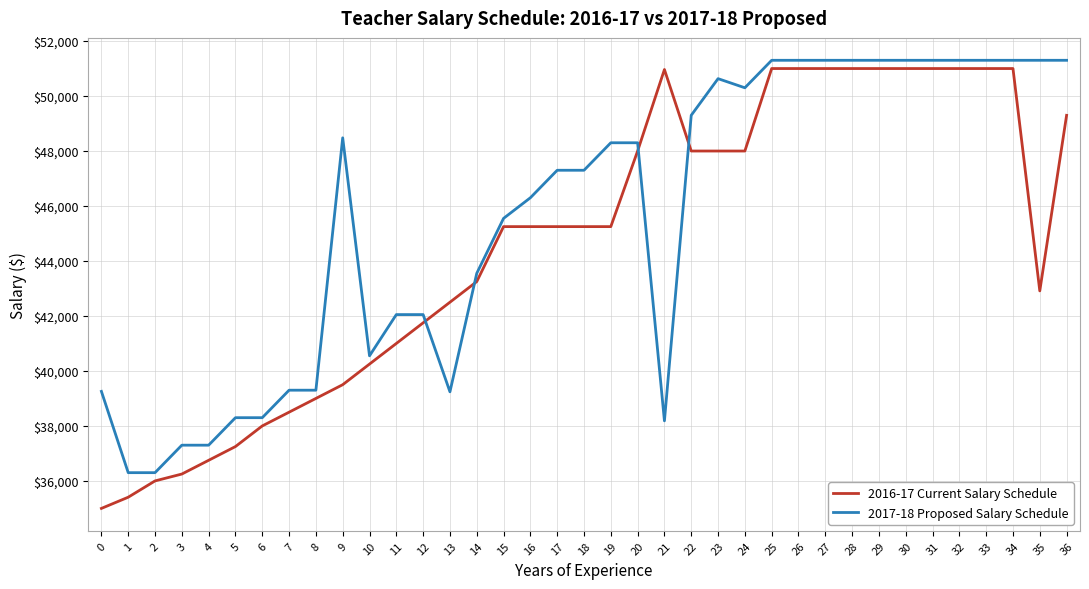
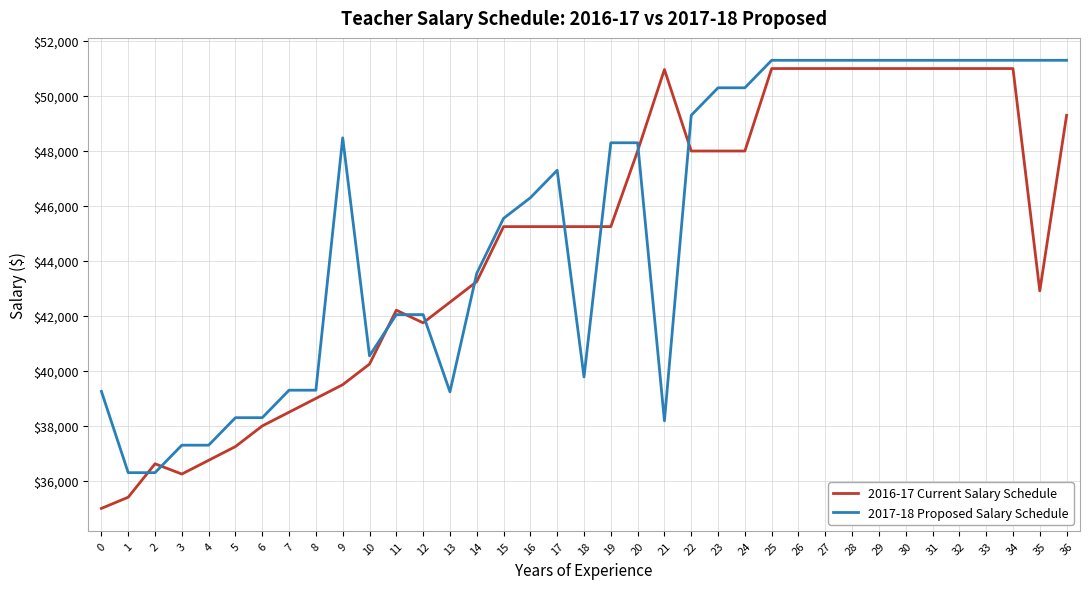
  {
    "2016-17 Current Salary Schedule": {
      "0": "$35,000",
      "1": "$35,400",
-     "2": "$36,000",
+     "2": "$36,600",
      "3": "$36,300",
      "4": "$36,800",
      "5": "$37,300",
      "6": "$38,000",
      "7": "$38,500",
      "8": "$39,000",
      "9": "$39,500",
      "10": "$40,300",
-     "11": "$41,000",
+     "11": "$42,200",
      "12": "$41,800",
      "13": "$42,500",
      "14": "$43,300",
      "15": "$45,300",
      "16": "$45,300",
      "17": "$45,300",
      "18": "$45,300",
      "19": "$45,300",
      "20": "$48,000",
      "21": "$51,000",
      "22": "$48,000",
      "23": "$48,000",
      "24": "$48,000",
      "25": "$51,000",
      "26": "$51,000",
      "27": "$51,000",
      "28": "$51,000",
      "29": "$51,000",
      "30": "$51,000",
      "31": "$51,000",
      "32": "$51,000",
      "33": "$51,000",
      "34": "$51,000",
      "35": "$42,900",
      "36": "$49,300"
    },
    "2017-18 Proposed Salary Schedule": {
      "0": "$39,300",
      "1": "$36,300",
      "2": "$36,300",
      "3": "$37,300",
      "4": "$37,300",
      "5": "$38,300",
      "6": "$38,300",
      "7": "$39,300",
      "8": "$39,300",
      "9": "$48,500",
      "10": "$40,600",
      "11": "$42,100",
      "12": "$42,100",
      "13": "$39,200",
      "14": "$43,600",
      "15": "$45,600",
      "16": "$46,300",
      "17": "$47,300",
-     "18": "$47,300",
+     "18": "$39,800",
      "19": "$48,300",
      "20": "$48,300",
      "21": "$38,200",
      "22": "$49,300",
-     "23": "$50,600",
+     "23": "$50,300",
      "24": "$50,300",
      "25": "$51,300",
      "26": "$51,300",
      "27": "$51,300",
      "28": "$51,300",
      "29": "$51,300",
      "30": "$51,300",
      "31": "$51,300",
      "32": "$51,300",
      "33": "$51,300",
      "34": "$51,300",
      "35": "$51,300",
      "36": "$51,300"
    }
  }
